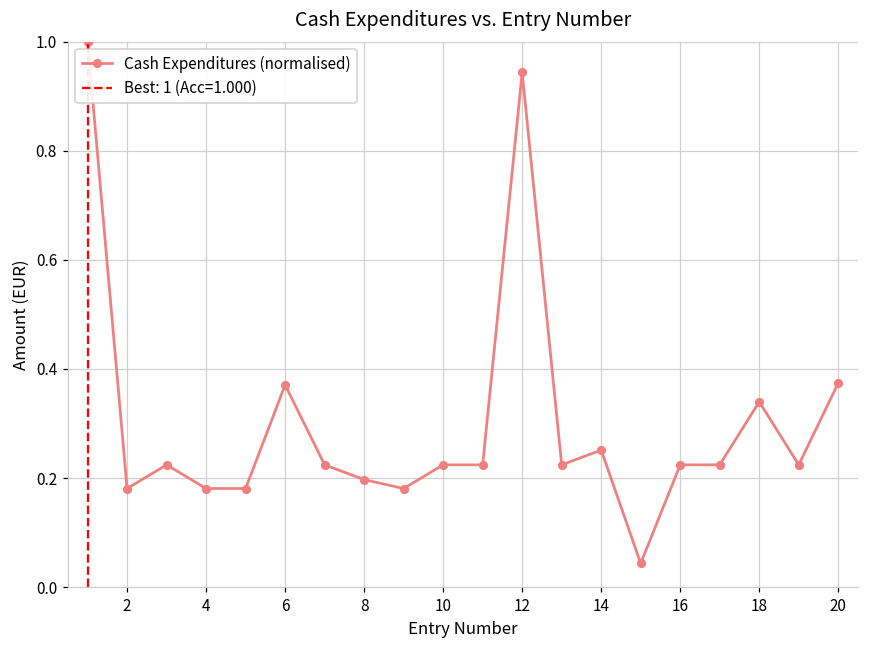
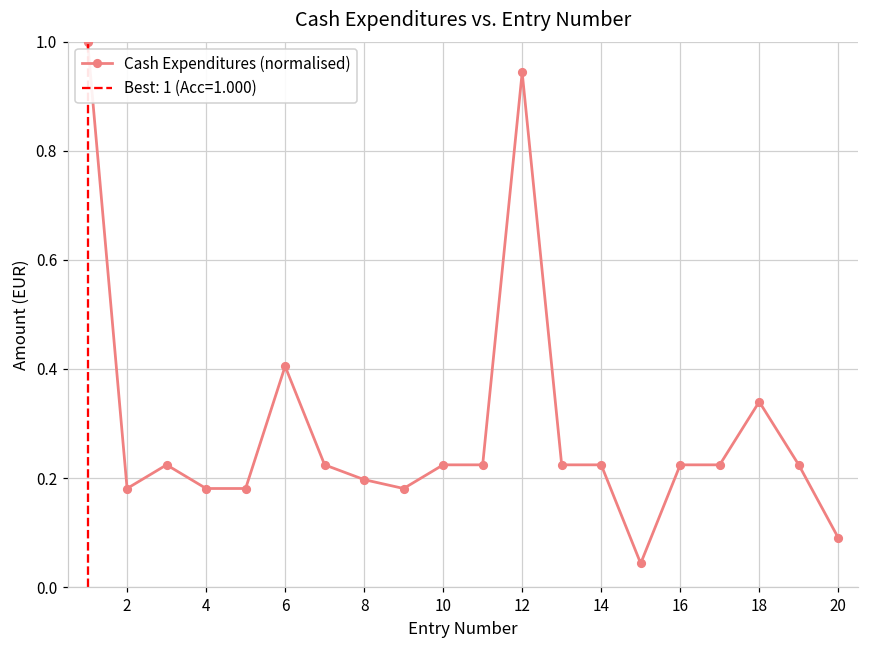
  {
    "2": 0.18,
    "4": 0.18,
-   "6": 0.37,
+   "6": 0.40,
    "8": 0.20,
    "10": 0.22,
    "12": 0.94,
-   "14": 0.25,
+   "14": 0.22,
    "16": 0.22,
    "18": 0.34,
-   "20": 0.37
+   "20": 0.09
  }
